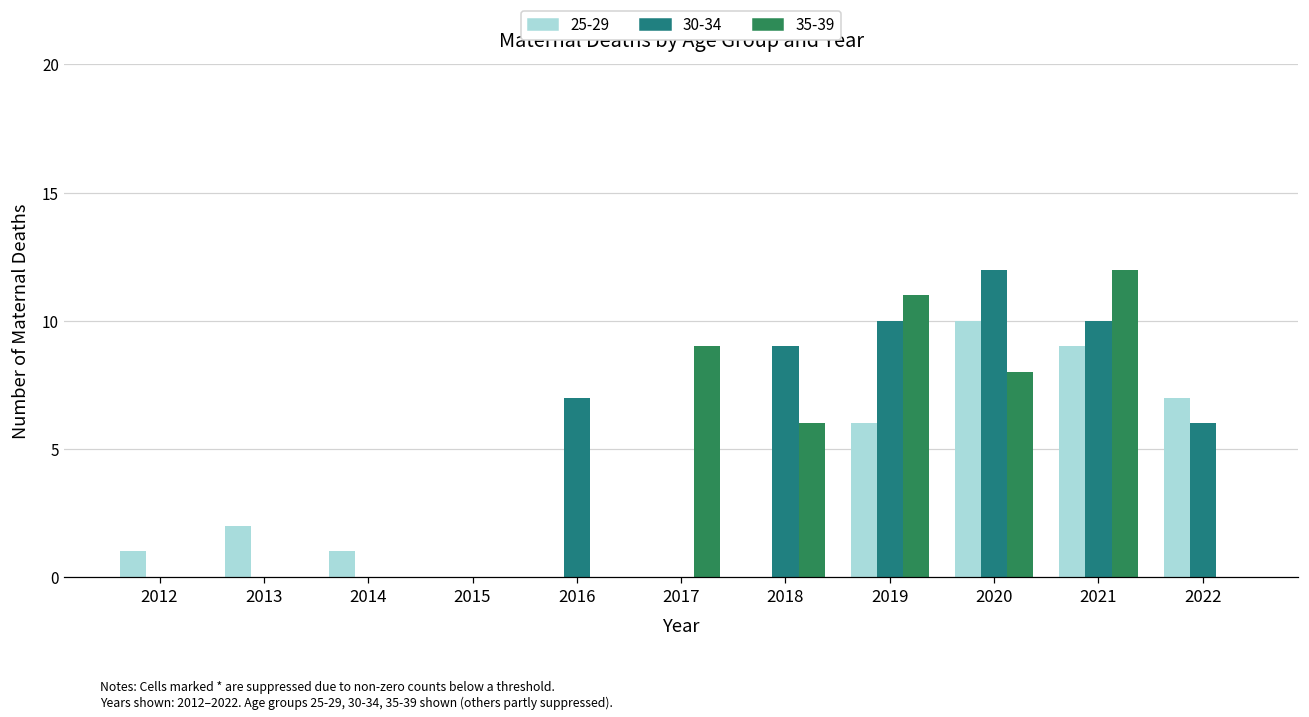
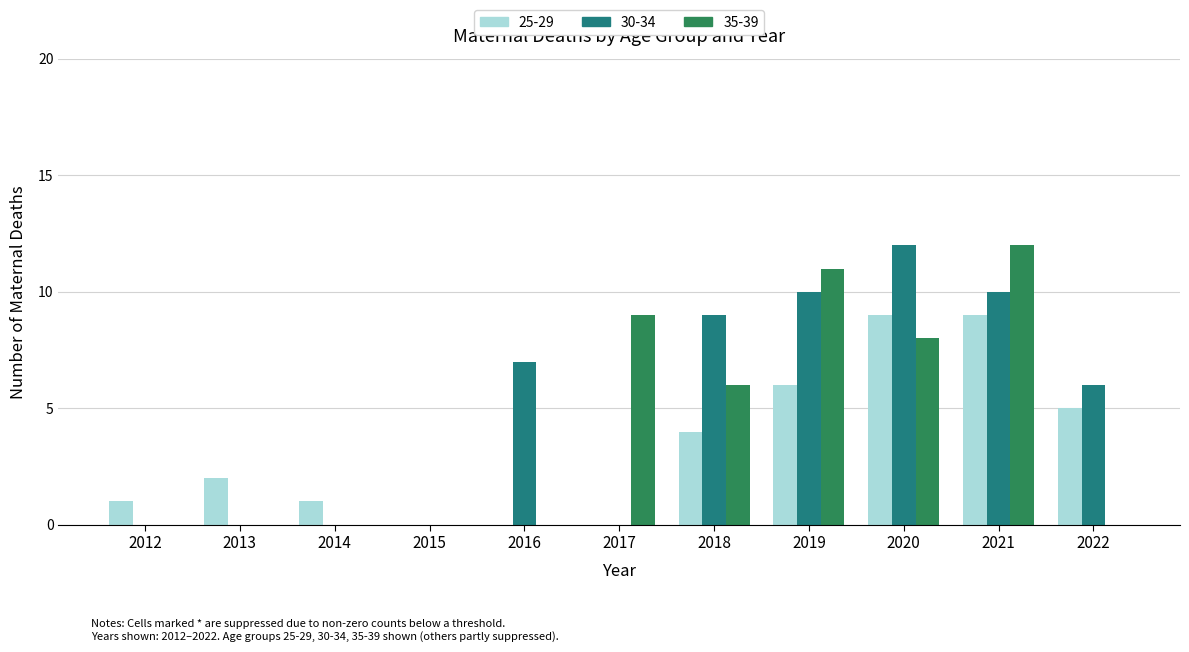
  {
    "25-29": {
      "2012": 1,
      "2013": 2,
      "2014": 1,
      "2015": 0,
      "2016": 0,
      "2017": 0,
-     "2018": 0,
+     "2018": 4,
      "2019": 6,
-     "2020": 10,
+     "2020": 9,
      "2021": 9,
-     "2022": 7
+     "2022": 5
    }
  }
